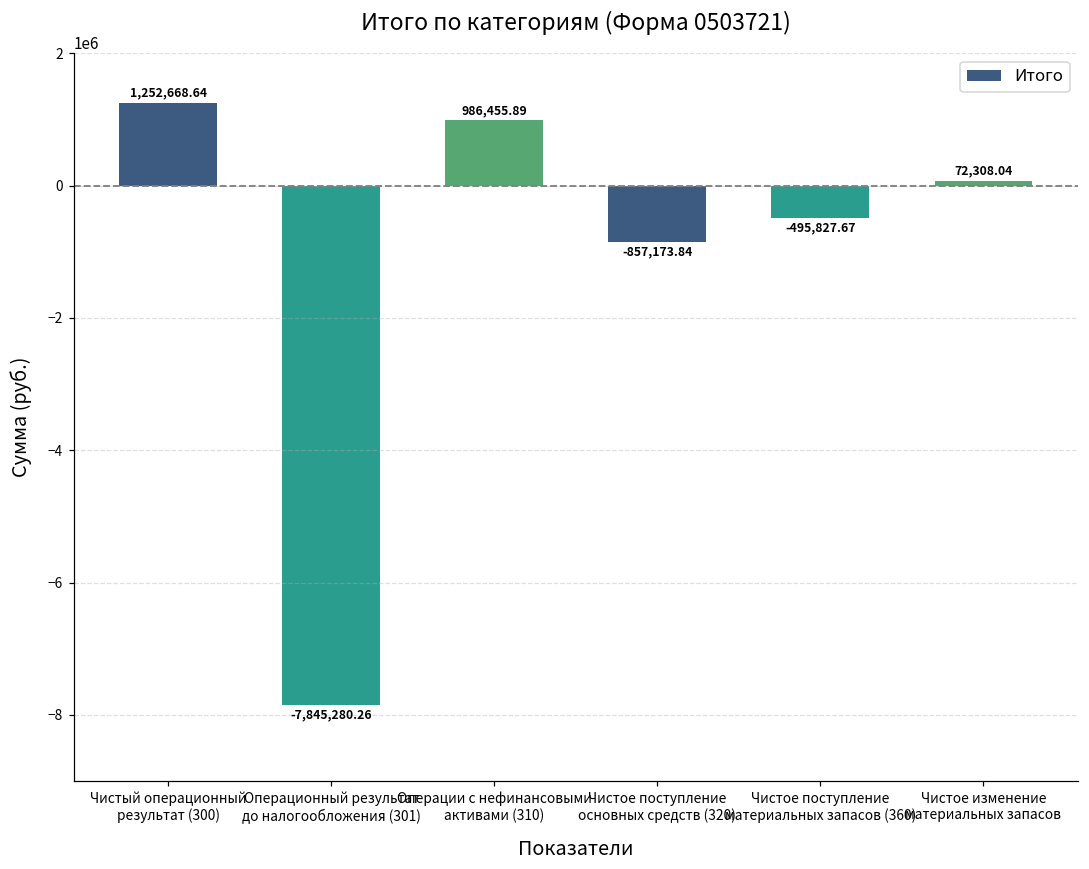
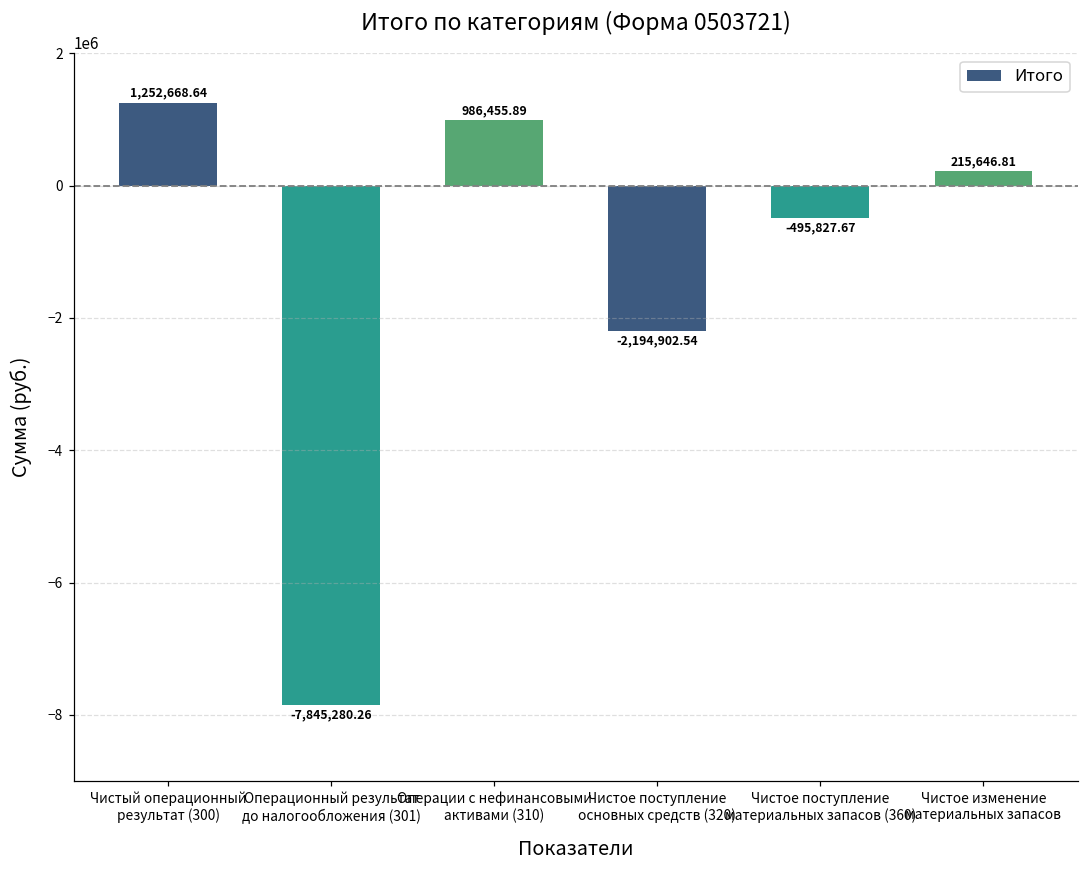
  {
    "Чистый операционный результат (300)": "1,252,668.64",
    "Операционный результат до налогообложения (301)": "-7,845,280.26",
    "Операции с нефинансовыми активами (310)": "986,455.89",
-   "Чистое поступление основных средств (320)": "-857,173.84",
+   "Чистое поступление основных средств (320)": "-2,194,902.54",
    "Чистое поступление материальных запасов (360)": "-495,827.67",
-   "Чистое изменение материальных запасов": "72,308.04"
+   "Чистое изменение материальных запасов": "215,646.81"
  }
